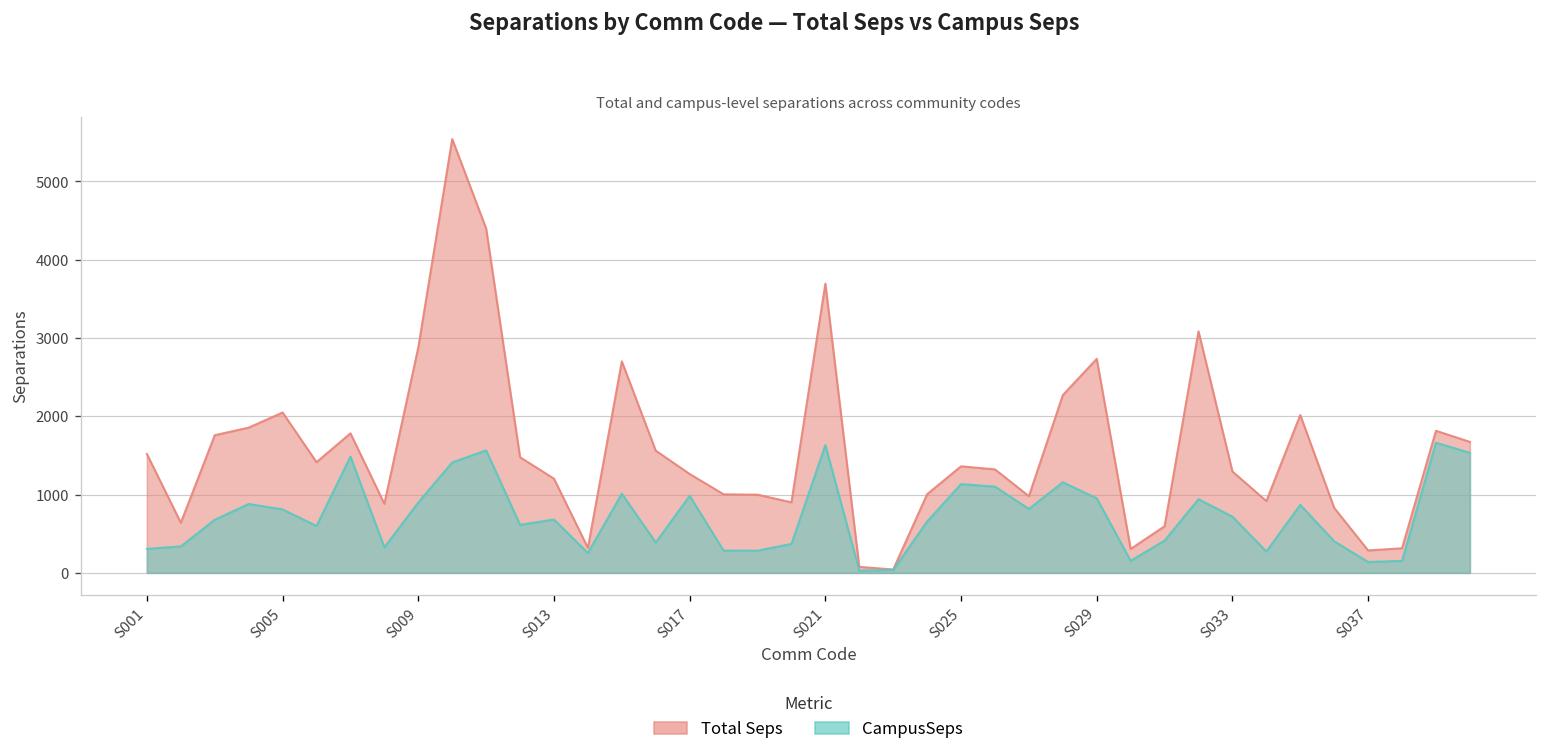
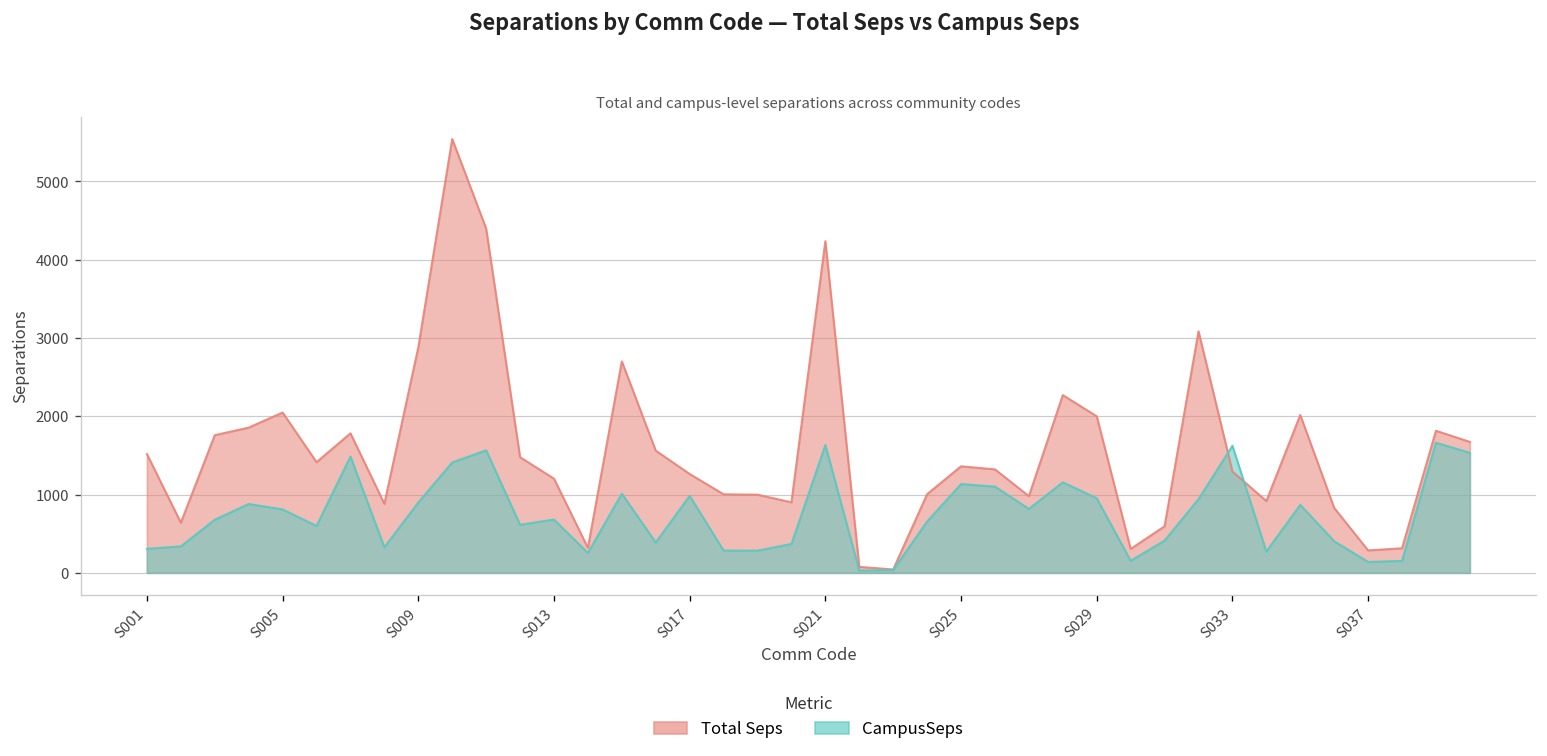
  {
    "Total Seps": {
      "S001": 1500,
      "S005": 2000,
      "S009": 2900,
      "S013": 1200,
      "S017": 1300,
-     "S021": 3700,
+     "S021": 4200,
      "S025": 1400,
-     "S029": 2700,
+     "S029": 2000,
      "S033": 1300,
      "S037": 300
    },
    "CampusSeps": {
      "S001": 300,
      "S005": 800,
      "S009": 900,
      "S013": 700,
      "S017": 1000,
      "S021": 1600,
      "S025": 1100,
      "S029": 1000,
-     "S033": 700,
+     "S033": 1600,
      "S037": 100
    }
  }
